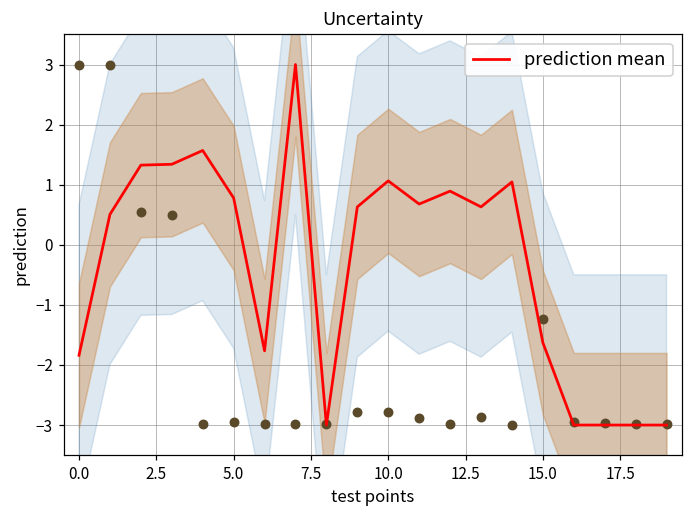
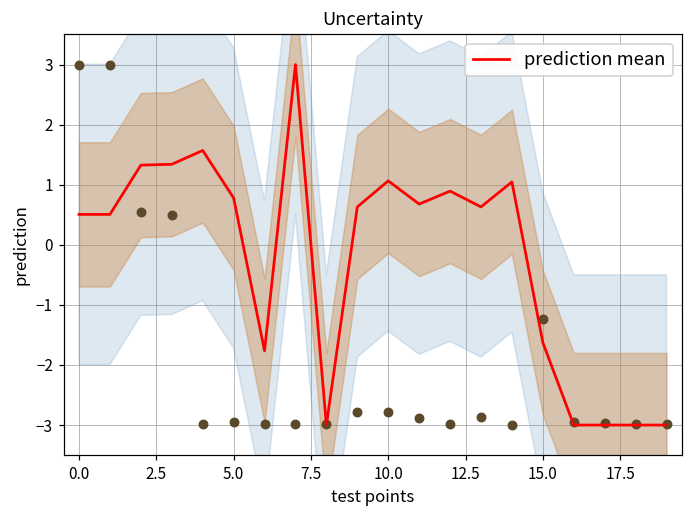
  {
    "prediction mean": {
-     "0.0": -1.8,
+     "0.0": 0.5,
      "5.0": 0.8,
      "10.0": 1.1,
      "15.0": -1.6
    }
  }
